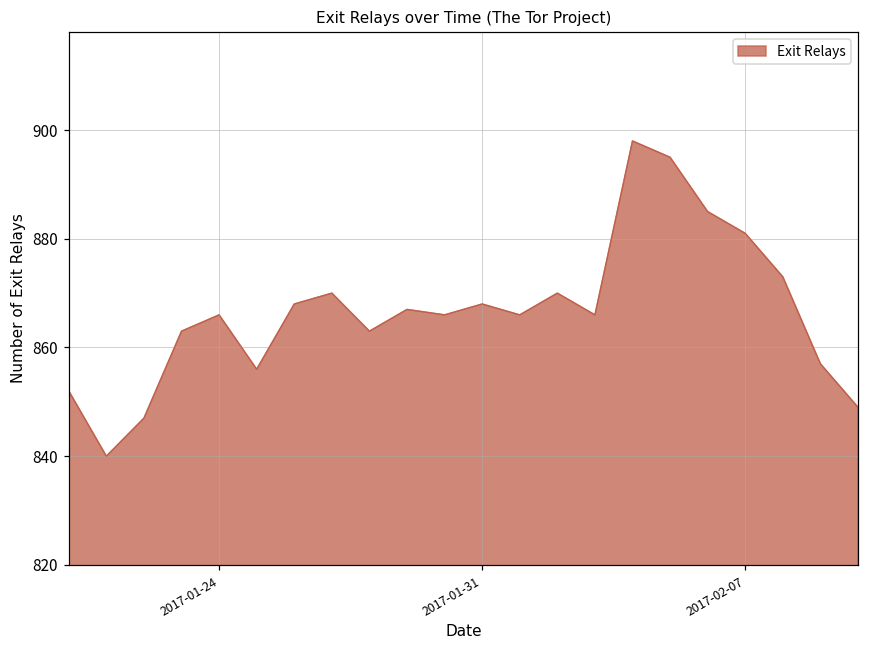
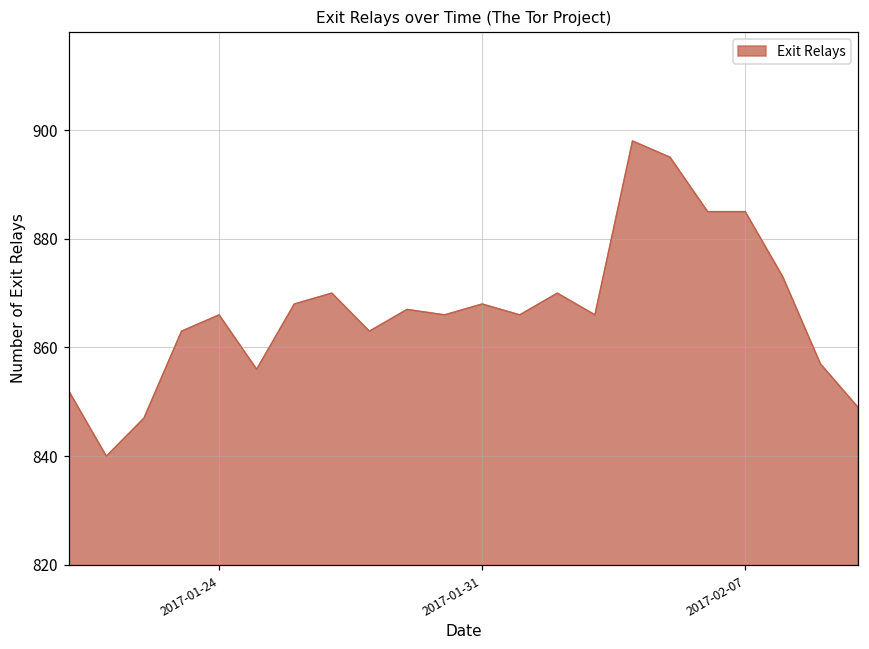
  {
    "2017-01-24": 866,
    "2017-01-31": 868,
-   "2017-02-07": 881
+   "2017-02-07": 885
  }
